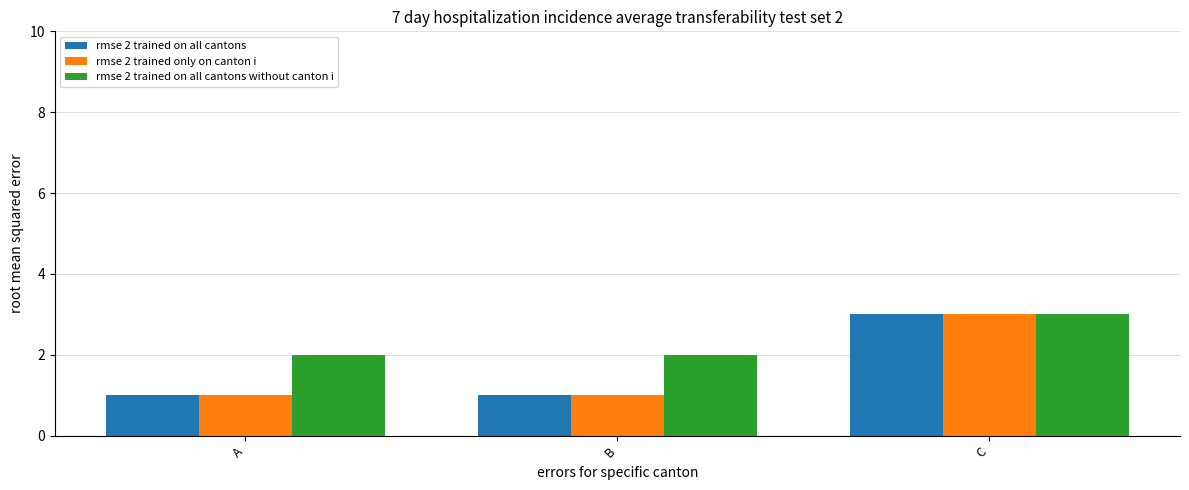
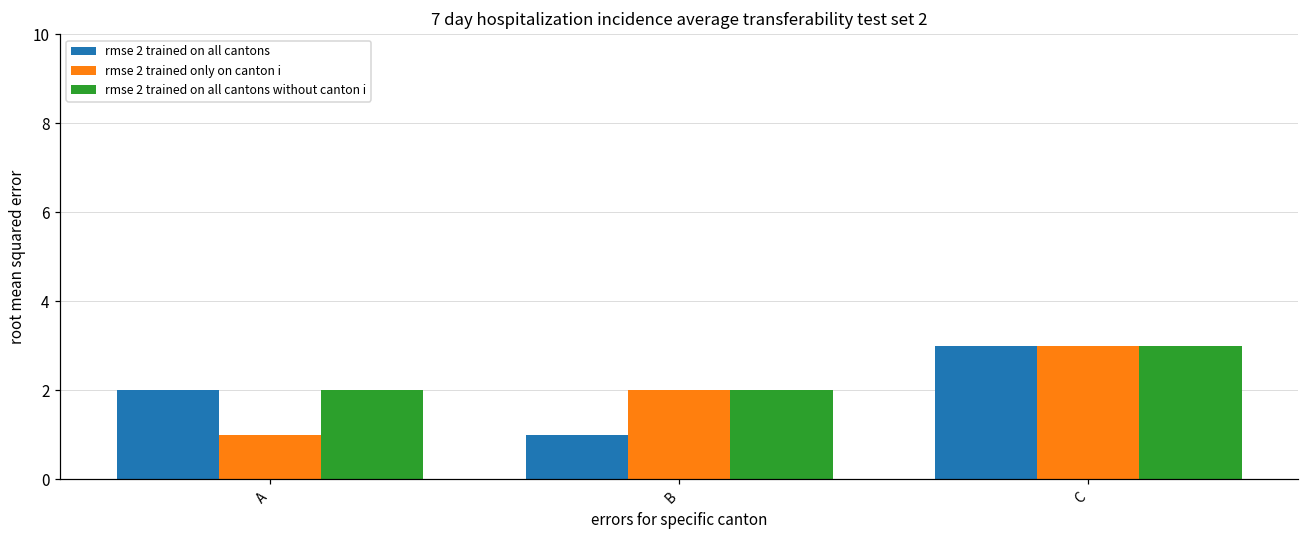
  {
    "rmse 2 trained on all cantons": {
-     "A": 1,
+     "A": 2,
      "B": 1,
      "C": 3
    },
    "rmse 2 trained only on canton i": {
      "A": 1,
-     "B": 1,
+     "B": 2,
      "C": 3
    },
    "rmse 2 trained on all cantons without canton i": {
      "A": 2,
      "B": 2,
      "C": 3
    }
  }
